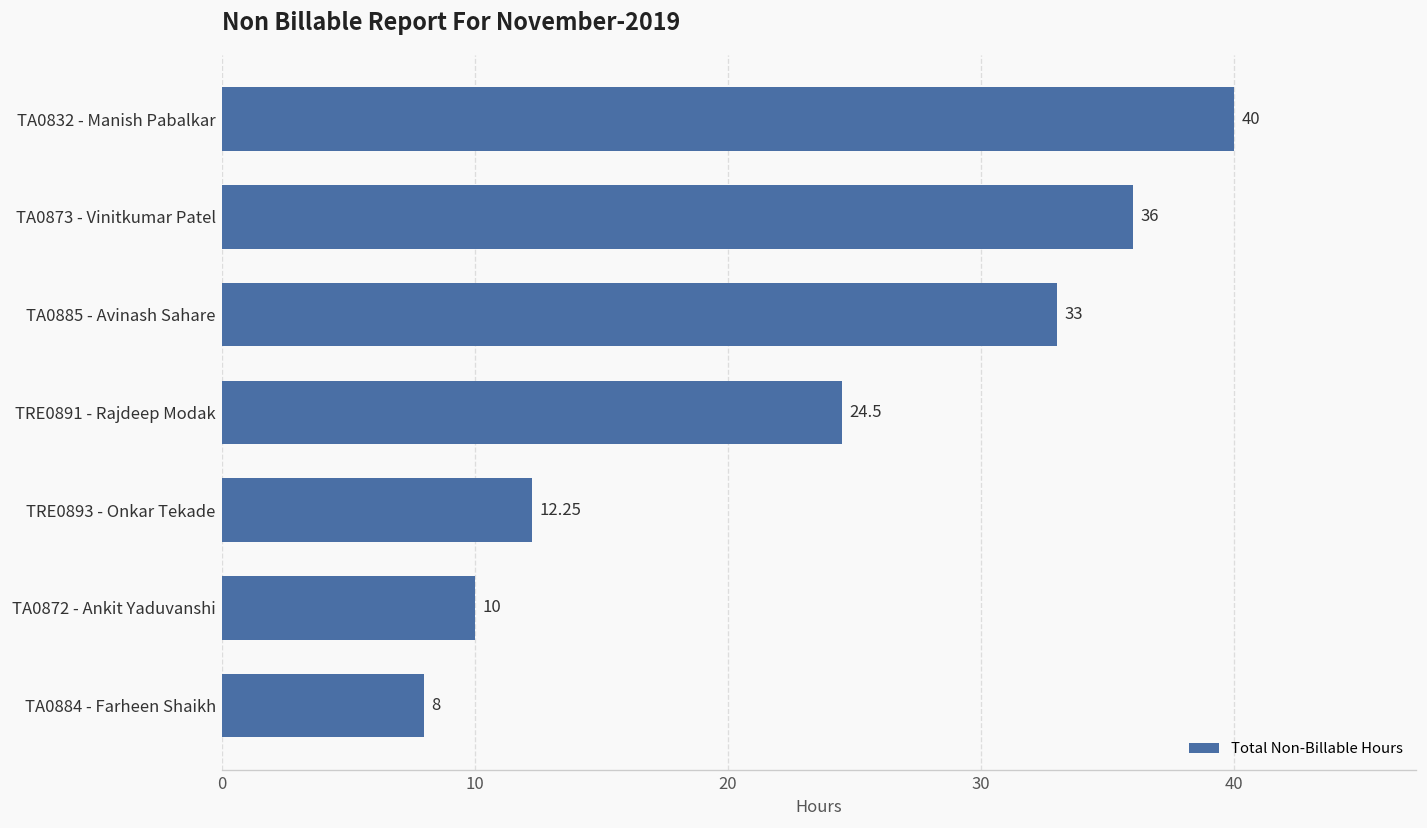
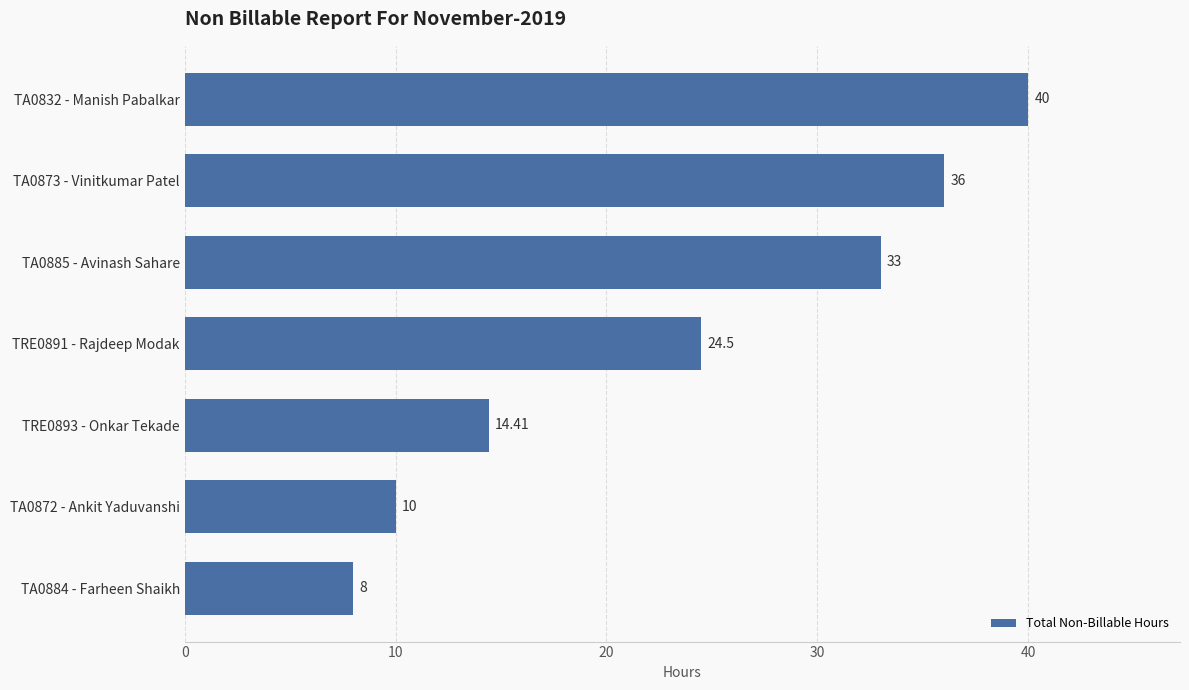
  {
    "TA0832 - Manish Pabalkar": 40,
    "TA0873 - Vinitkumar Patel": 36,
    "TA0885 - Avinash Sahare": 33,
    "TRE0891 - Rajdeep Modak": 24.5,
-   "TRE0893 - Onkar Tekade": 12.25,
+   "TRE0893 - Onkar Tekade": 14.41,
    "TA0872 - Ankit Yaduvanshi": 10,
    "TA0884 - Farheen Shaikh": 8
  }
